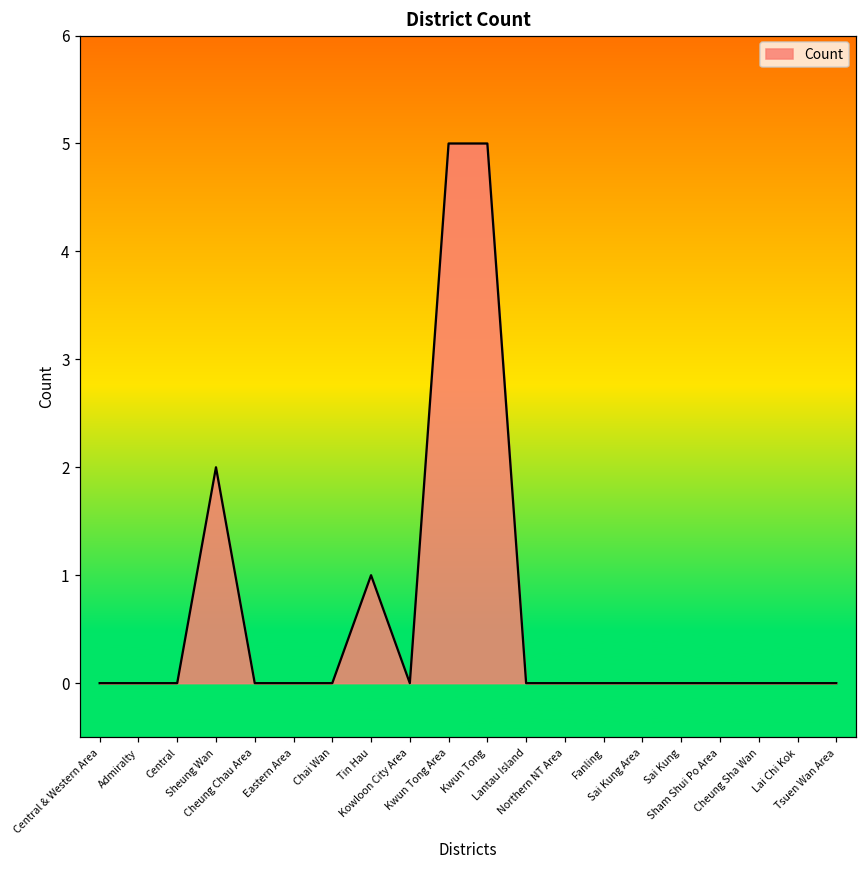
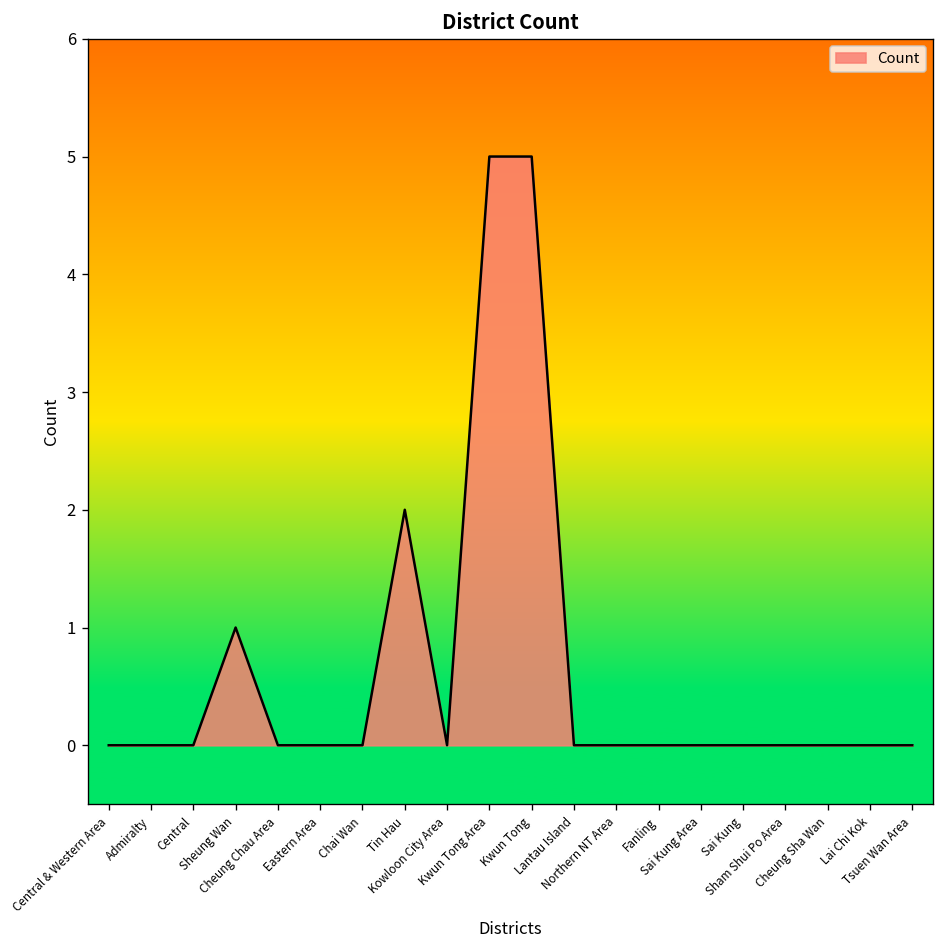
  {
    "Central & Western Area": 0,
    "Admiralty": 0,
    "Central": 0,
-   "Sheung Wan": 2,
+   "Sheung Wan": 1,
    "Cheung Chau Area": 0,
    "Eastern Area": 0,
    "Chai Wan": 0,
-   "Tin Hau": 1,
+   "Tin Hau": 2,
    "Kowloon City Area": 0,
    "Kwun Tong Area": 5,
    "Kwun Tong": 5,
    "Lantau Island": 0,
    "Northern NT Area": 0,
    "Fanling": 0,
    "Sai Kung Area": 0,
    "Sai Kung": 0,
    "Sham Shui Po Area": 0,
    "Cheung Sha Wan": 0,
    "Lai Chi Kok": 0,
    "Tsuen Wan Area": 0
  }
